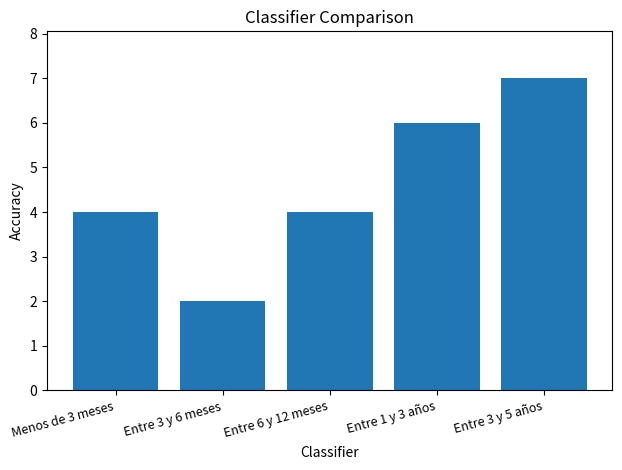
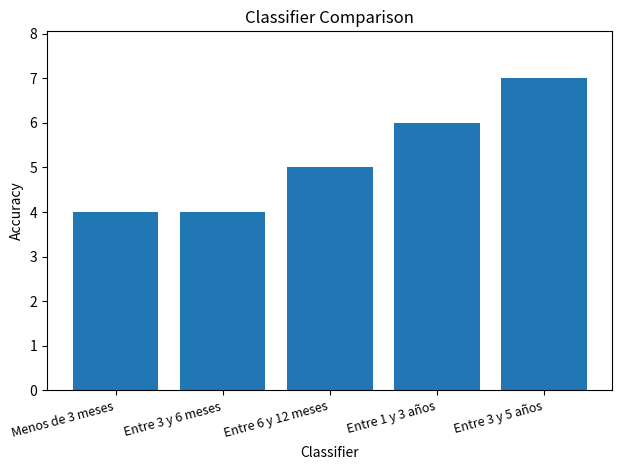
  {
    "Menos de 3 meses": 4,
-   "Entre 3 y 6 meses": 2,
-   "Entre 6 y 12 meses": 4,
+   "Entre 3 y 6 meses": 4,
+   "Entre 6 y 12 meses": 5,
    "Entre 1 y 3 años": 6,
    "Entre 3 y 5 años": 7
  }
